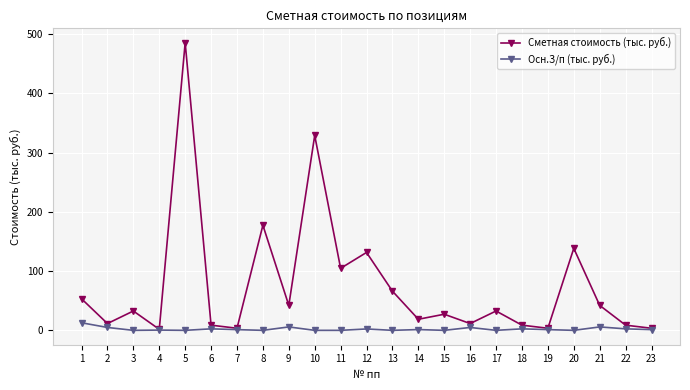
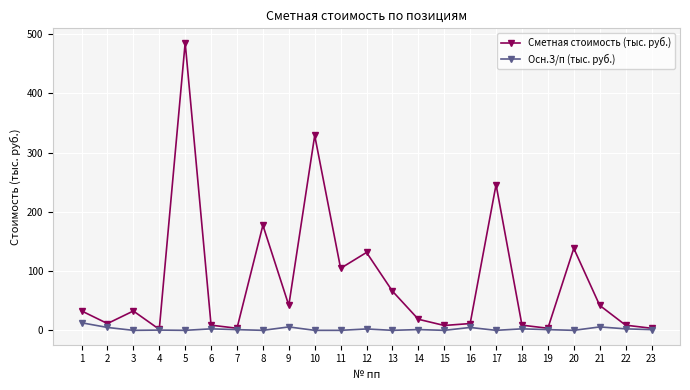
  {
    "Сметная стоимость (тыс. руб.)": {
-     "1": 50,
+     "1": 30,
      "2": 10,
      "3": 30,
      "5": 490,
      "6": 10,
      "8": 180,
      "9": 40,
      "10": 330,
      "11": 100,
      "12": 130,
      "13": 70,
      "14": 20,
-     "15": 30,
+     "15": 10,
      "16": 10,
-     "17": 30,
+     "17": 250,
      "18": 10,
      "20": 140,
      "21": 40,
      "22": 10
    },
    "Осн.З/п (тыс. руб.)": {
      "1": 10,
      "2": 0,
      "3": 0,
      "5": 0,
      "6": 0,
      "8": 0,
      "9": 10,
      "10": 0,
      "11": 0,
      "12": 0,
      "13": 0,
      "14": 0,
      "15": 0,
      "16": 0,
      "17": 0,
      "18": 0,
      "20": 0,
      "21": 10,
      "22": 0
    }
  }
